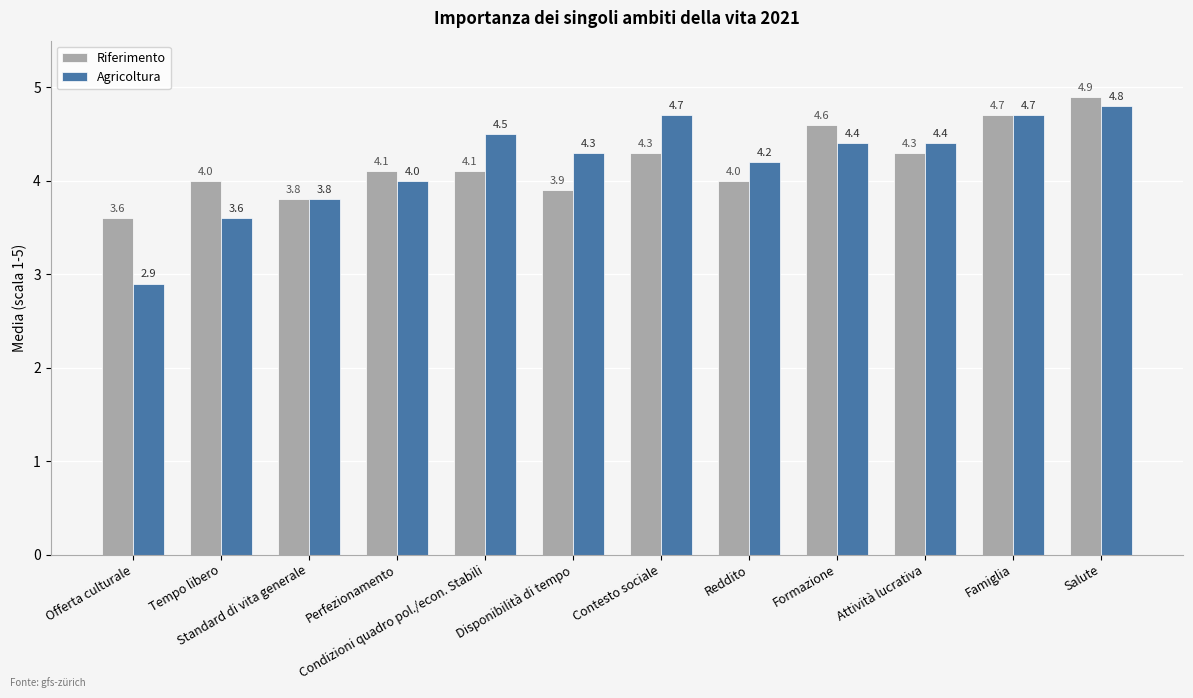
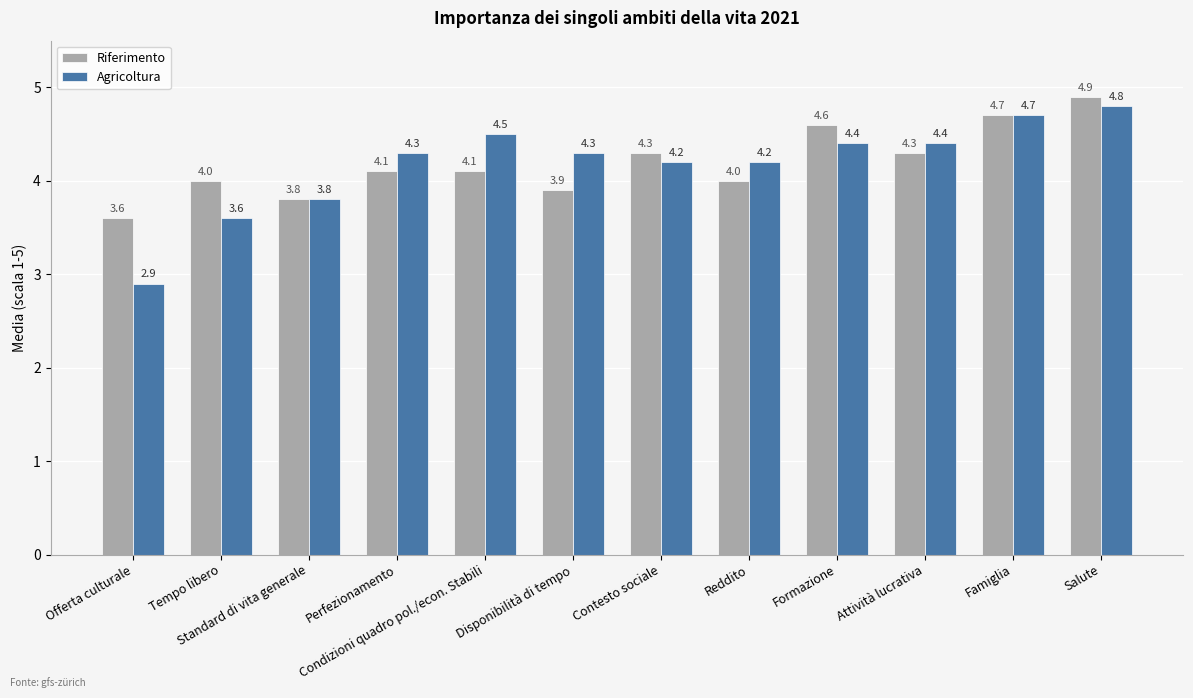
  {
    "Riferimento": {
      "Offerta culturale": 3.6,
      "Tempo libero": 4.0,
      "Standard di vita generale": 3.8,
      "Perfezionamento": 4.1,
      "Condizioni quadro pol./econ. Stabili": 4.1,
      "Disponibilità di tempo": 3.9,
      "Contesto sociale": 4.3,
      "Reddito": 4.0,
      "Formazione": 4.6,
      "Attività lucrativa": 4.3,
      "Famiglia": 4.7,
      "Salute": 4.9
    },
    "Agricoltura": {
      "Offerta culturale": 2.9,
      "Tempo libero": 3.6,
      "Standard di vita generale": 3.8,
-     "Perfezionamento": 4.0,
+     "Perfezionamento": 4.3,
      "Condizioni quadro pol./econ. Stabili": 4.5,
      "Disponibilità di tempo": 4.3,
-     "Contesto sociale": 4.7,
+     "Contesto sociale": 4.2,
      "Reddito": 4.2,
      "Formazione": 4.4,
      "Attività lucrativa": 4.4,
      "Famiglia": 4.7,
      "Salute": 4.8
    }
  }
